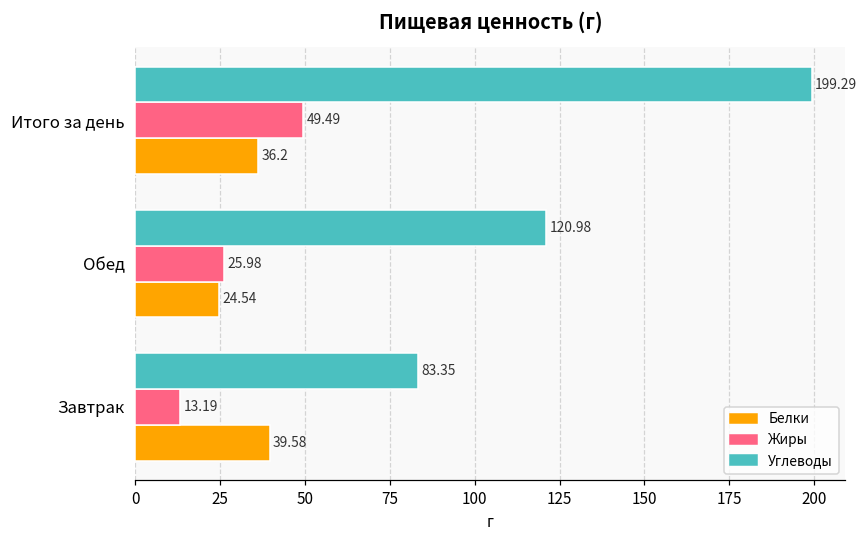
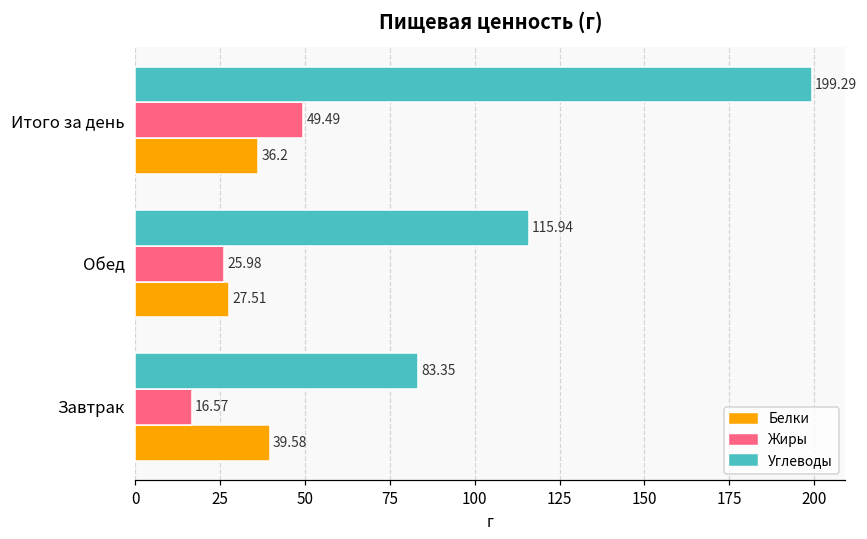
  {
    "Белки": {
      "Итого за день": 36.2,
-     "Обед": 24.54,
+     "Обед": 27.51,
      "Завтрак": 39.58
    },
    "Жиры": {
      "Итого за день": 49.49,
      "Обед": 25.98,
-     "Завтрак": 13.19
+     "Завтрак": 16.57
    },
    "Углеводы": {
      "Итого за день": 199.29,
-     "Обед": 120.98,
+     "Обед": 115.94,
      "Завтрак": 83.35
    }
  }
